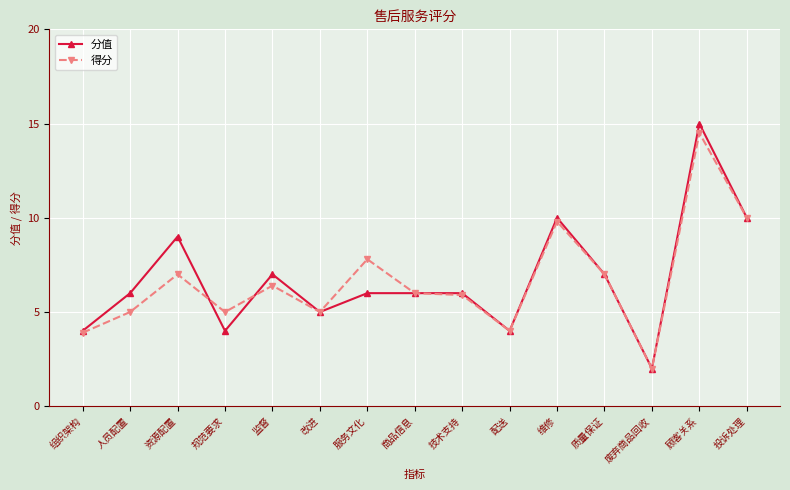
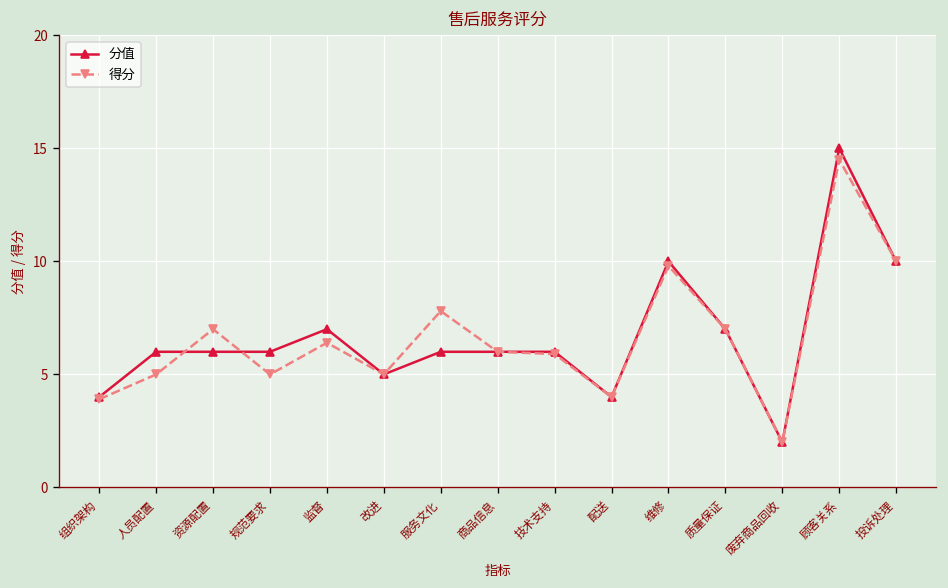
  {
    "分值": {
      "人员配置": 6,
-     "资源配置": 9,
-     "规范要求": 4,
+     "资源配置": 6,
+     "规范要求": 6,
      "监督": 7,
      "服务文化": 6,
      "维修": 10,
      "顾客关系": 15
    },
    "得分": {
      "人员配置": 5,
      "资源配置": 7,
      "规范要求": 5,
      "监督": 6.4,
      "服务文化": 7.8,
      "维修": 9.8,
      "顾客关系": 14.5
    }
  }
